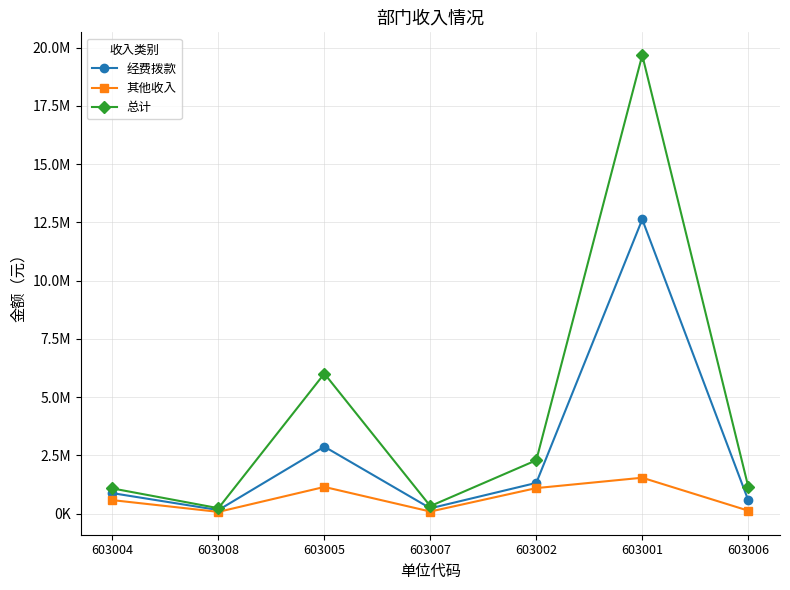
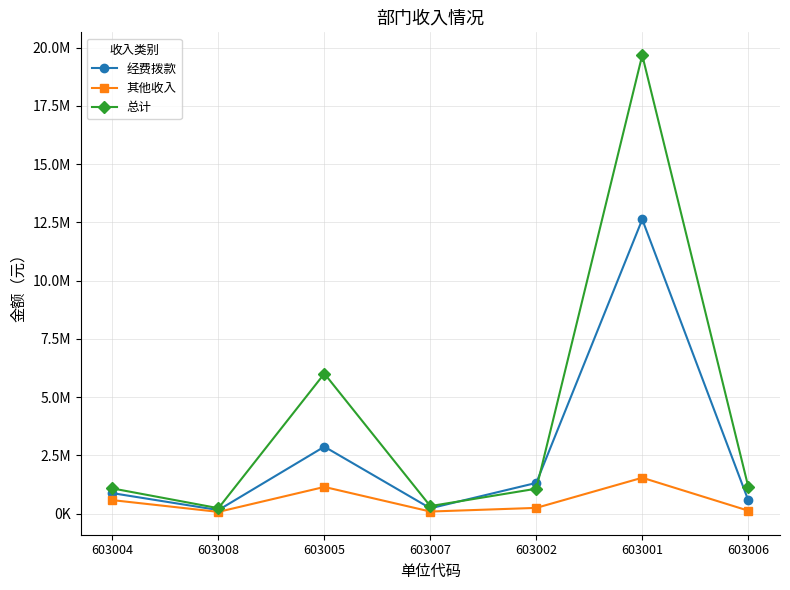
  {
    "经费拨款": {
      "603004": 900000,
      "603005": 2900000,
      "603002": 1300000,
      "603001": 12600000,
      "603006": 600000
    },
    "其他收入": {
      "603004": 600000,
      "603005": 1200000,
      "603007": 100000,
-     "603002": 1100000,
+     "603002": 300000,
      "603001": 1500000,
      "603006": 100000
    },
    "总计": {
      "603004": 1100000,
      "603005": 6000000,
-     "603002": 2300000,
+     "603002": 1100000,
      "603001": 19700000,
      "603006": 1200000
    }
  }
